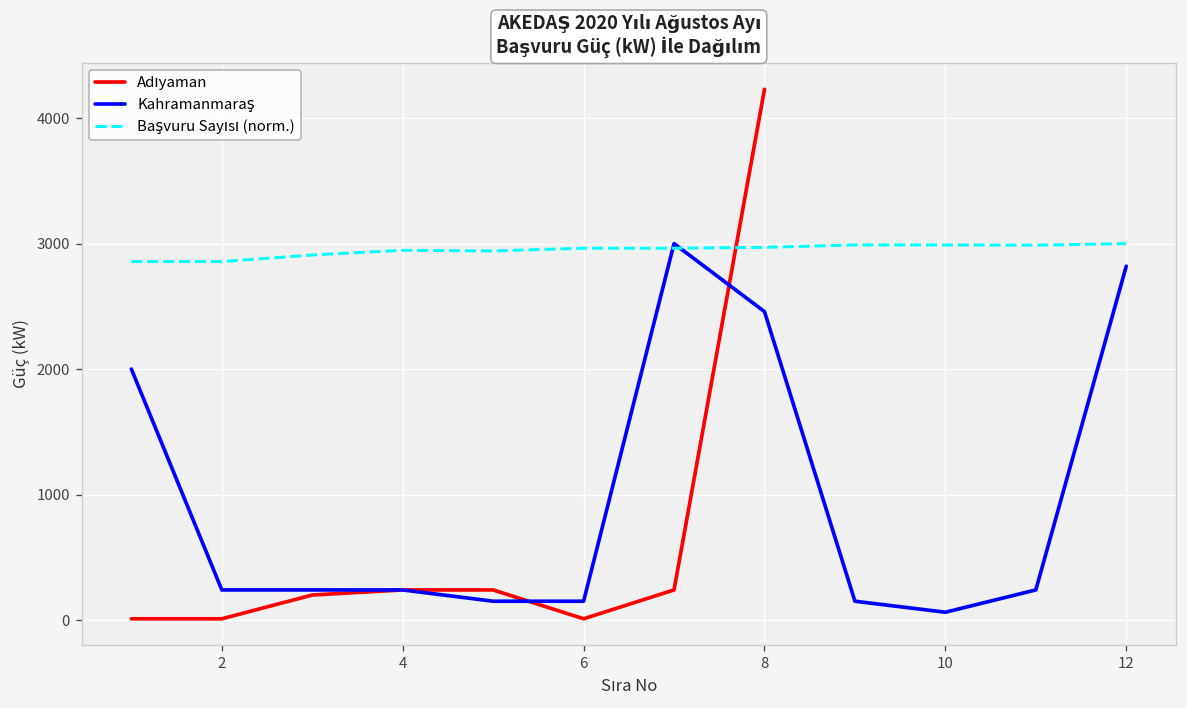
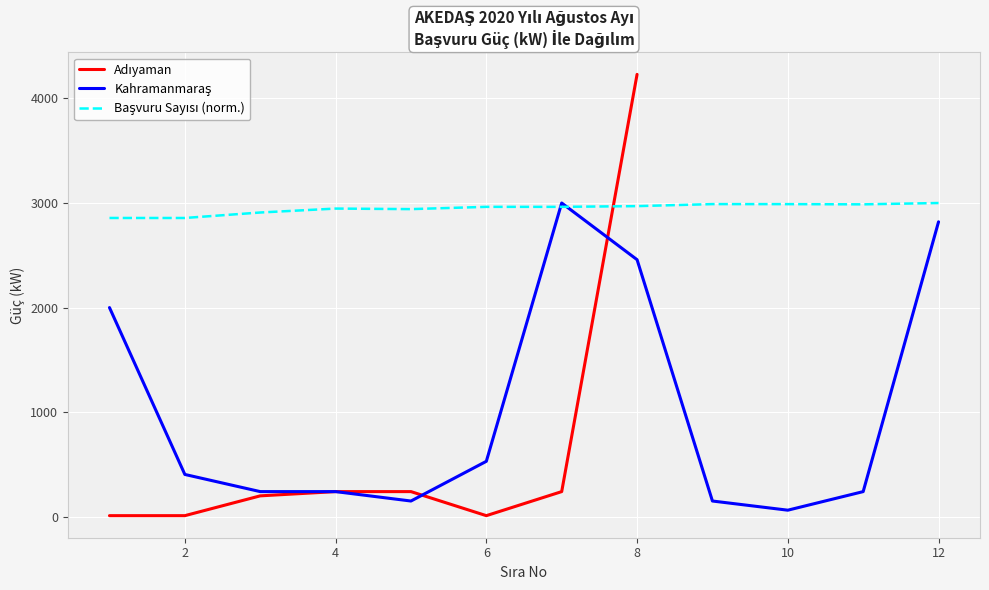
  {
    "Adıyaman": {
      "2": 10,
      "6": 10,
      "8": 4230
    },
    "Kahramanmaraş": {
-     "2": 240,
-     "6": 150,
+     "2": 400,
+     "6": 530,
      "8": 2460,
      "10": 60,
      "12": 2820
    },
    "Başvuru Sayısı (norm.)": {
      "2": 2860,
      "4": 2950,
      "6": 2960,
      "8": 2970,
      "10": 2990,
      "12": 3000
    }
  }
